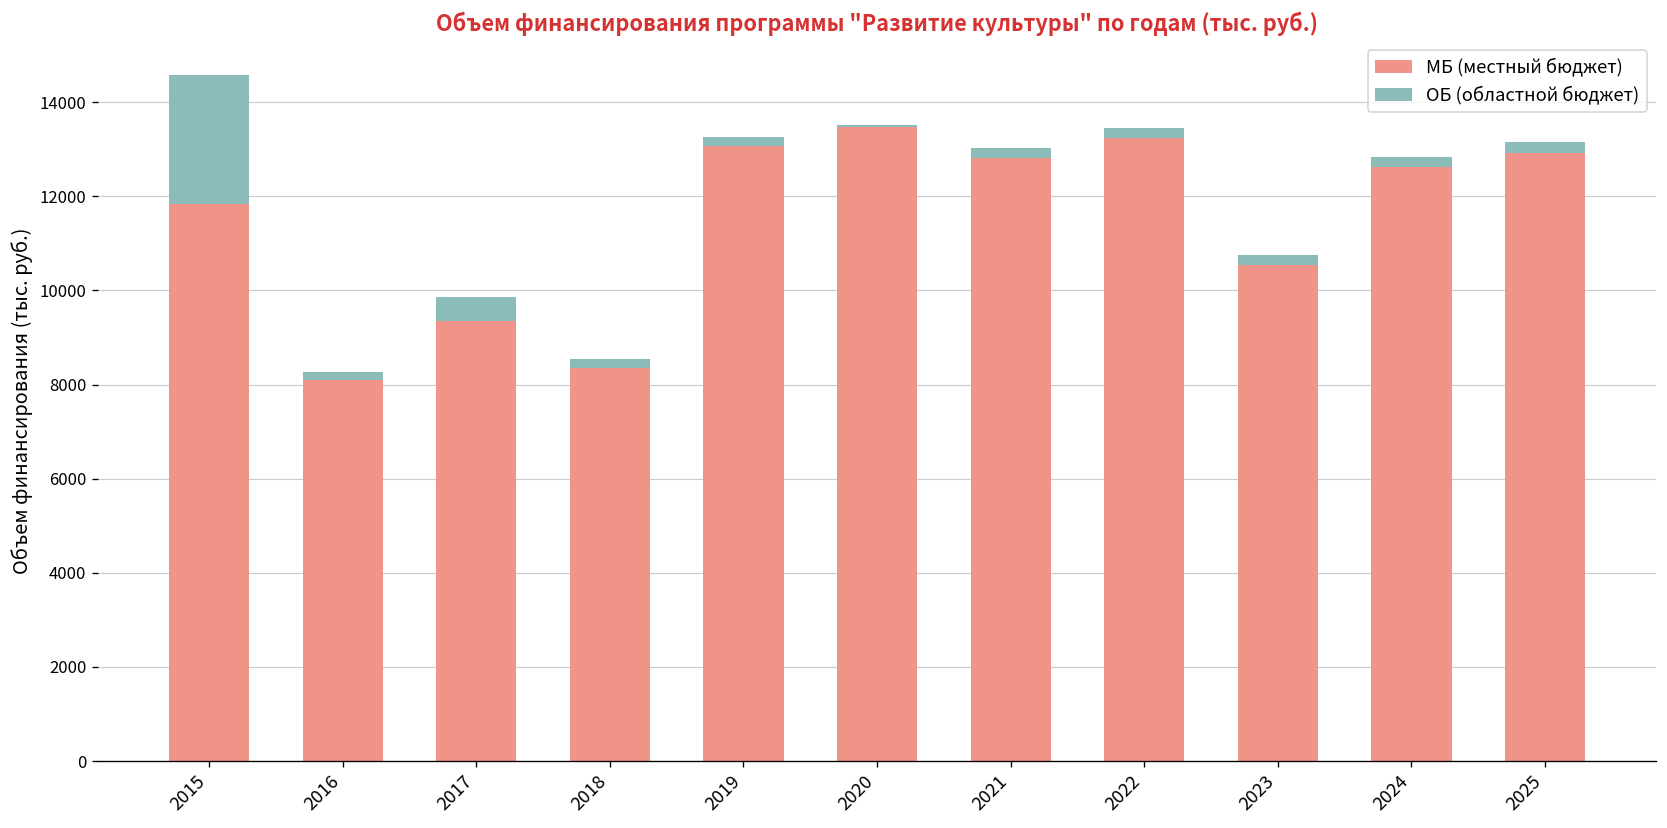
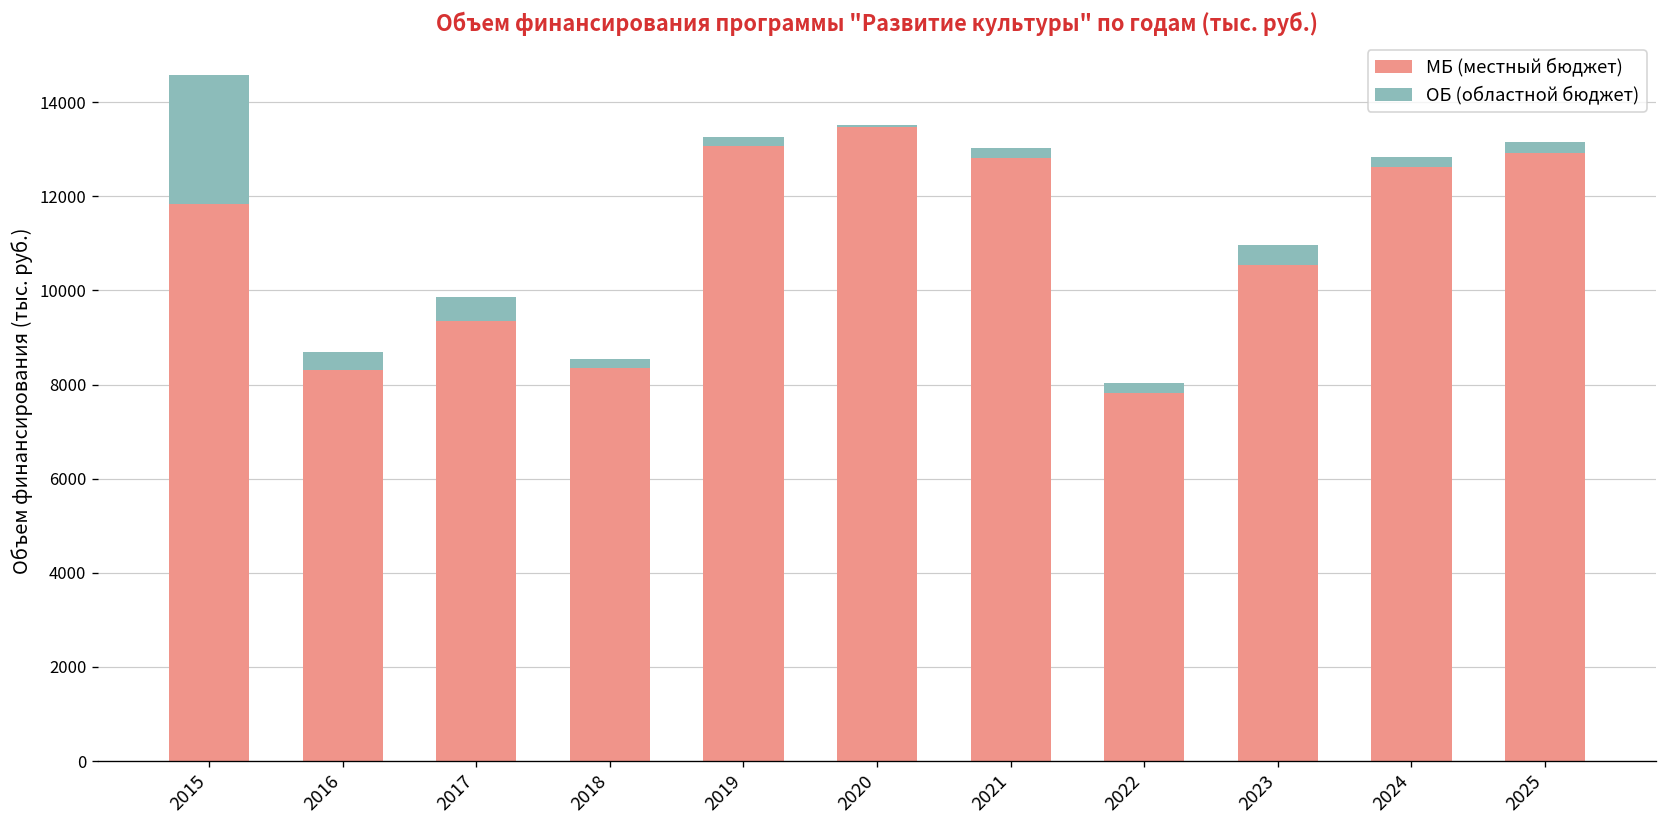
  {
    "МБ (местный бюджет)": {
      "2015": 11800,
-     "2016": 8100,
+     "2016": 8300,
      "2017": 9400,
      "2018": 8400,
      "2019": 13100,
      "2020": 13500,
      "2021": 12800,
-     "2022": 13200,
+     "2022": 7800,
      "2023": 10500,
      "2024": 12600,
      "2025": 12900
    },
    "ОБ (областной бюджет)": {
      "2015": 2700,
-     "2016": 200,
+     "2016": 400,
      "2017": 500,
      "2018": 200,
      "2019": 200,
      "2021": 200,
      "2022": 200,
-     "2023": 200,
+     "2023": 400,
      "2024": 200,
      "2025": 200
    }
  }
